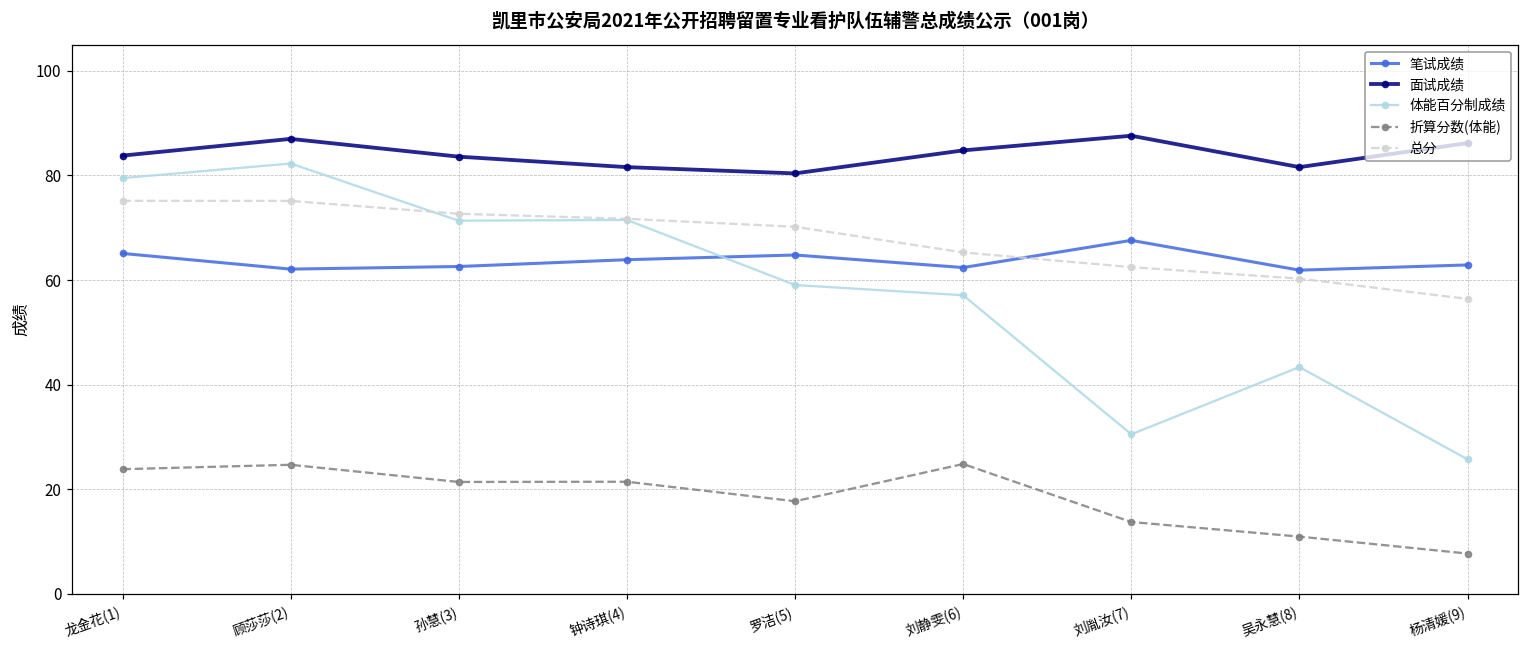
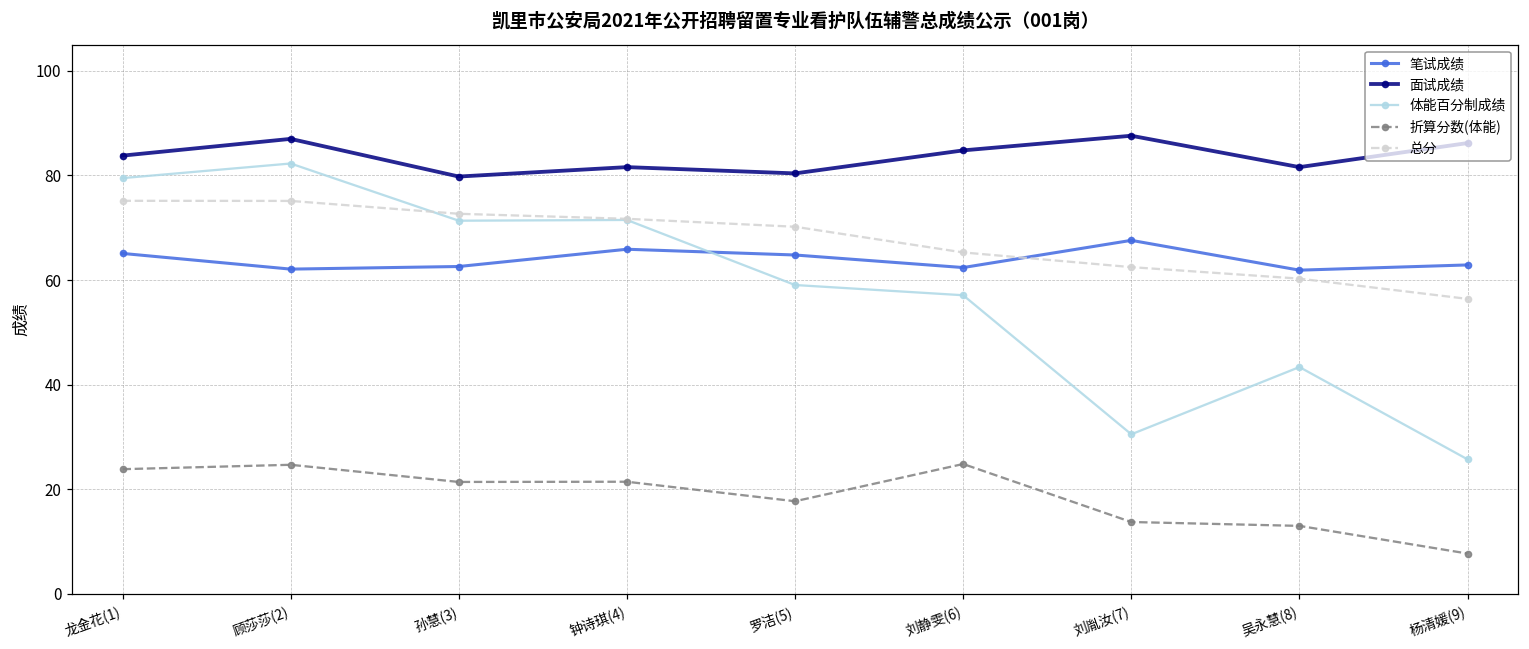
  {
    "笔试成绩": {
      "龙金花(1)": 65,
      "顾莎莎(2)": 62,
      "孙慧(3)": 63,
-     "钟诗琪(4)": 64,
+     "钟诗琪(4)": 66,
      "罗洁(5)": 65,
      "刘静雯(6)": 62,
      "刘胤汝(7)": 68,
      "吴永慧(8)": 62,
      "杨清媛(9)": 63
    },
    "面试成绩": {
      "龙金花(1)": 84,
      "顾莎莎(2)": 87,
-     "孙慧(3)": 84,
+     "孙慧(3)": 80,
      "钟诗琪(4)": 82,
      "罗洁(5)": 80,
      "刘静雯(6)": 85,
      "刘胤汝(7)": 88,
      "吴永慧(8)": 82
    },
    "折算分数(体能)": {
      "龙金花(1)": 24,
      "顾莎莎(2)": 25,
      "孙慧(3)": 21,
      "钟诗琪(4)": 21,
      "罗洁(5)": 18,
      "刘静雯(6)": 25,
      "刘胤汝(7)": 14,
-     "吴永慧(8)": 11,
+     "吴永慧(8)": 13,
      "杨清媛(9)": 8
    }
  }
